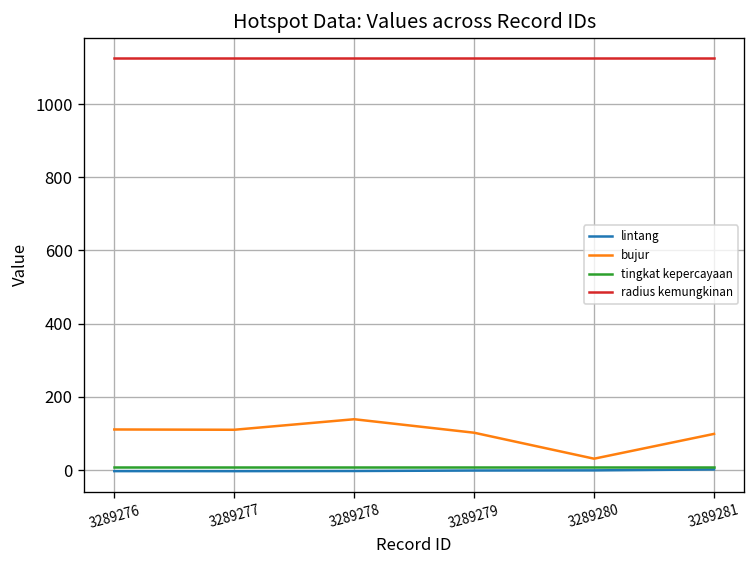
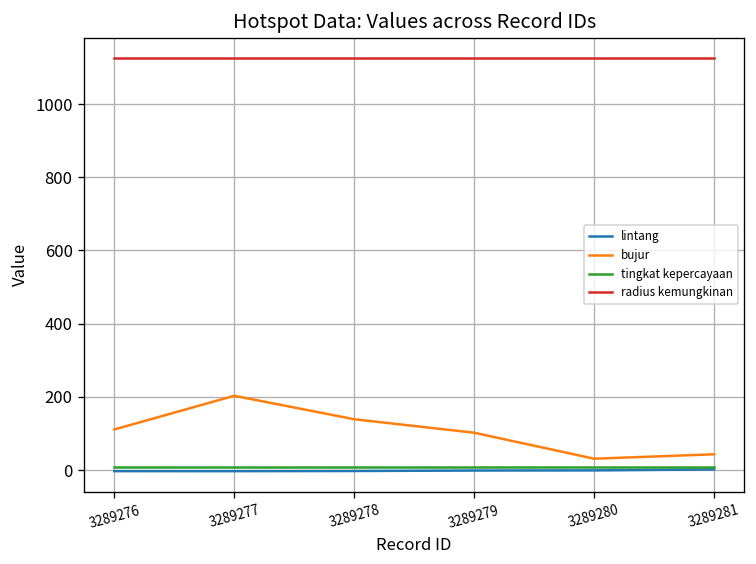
  {
    "lintang": {
      "3289276": 0,
      "3289277": 0,
      "3289278": 0,
      "3289279": 0,
      "3289280": 0
    },
    "bujur": {
      "3289276": 110,
-     "3289277": 110,
+     "3289277": 200,
      "3289278": 140,
      "3289279": 100,
      "3289280": 30,
-     "3289281": 100
+     "3289281": 40
    },
    "tingkat kepercayaan": {
      "3289276": 10,
      "3289277": 10,
      "3289278": 10,
      "3289279": 10,
      "3289280": 10
    },
    "radius kemungkinan": {
      "3289276": 1130,
      "3289277": 1130,
      "3289278": 1130,
      "3289279": 1130,
      "3289280": 1130,
      "3289281": 1130
    }
  }
